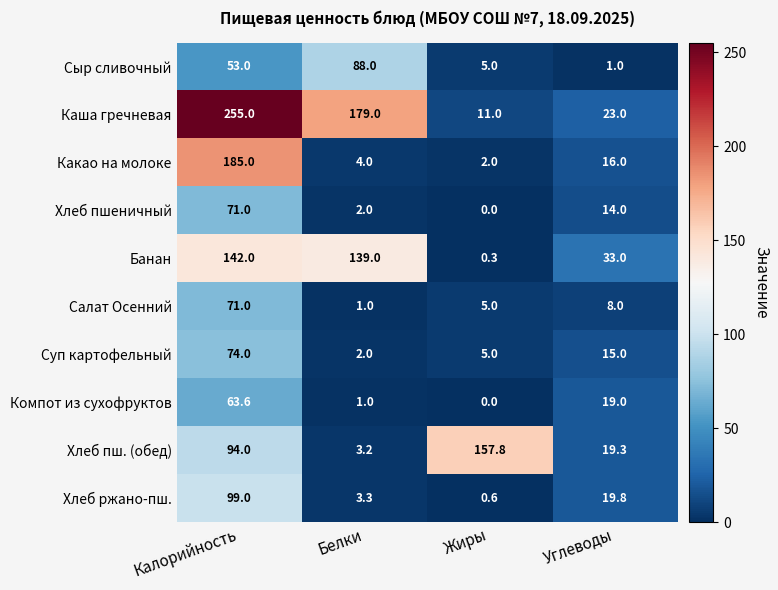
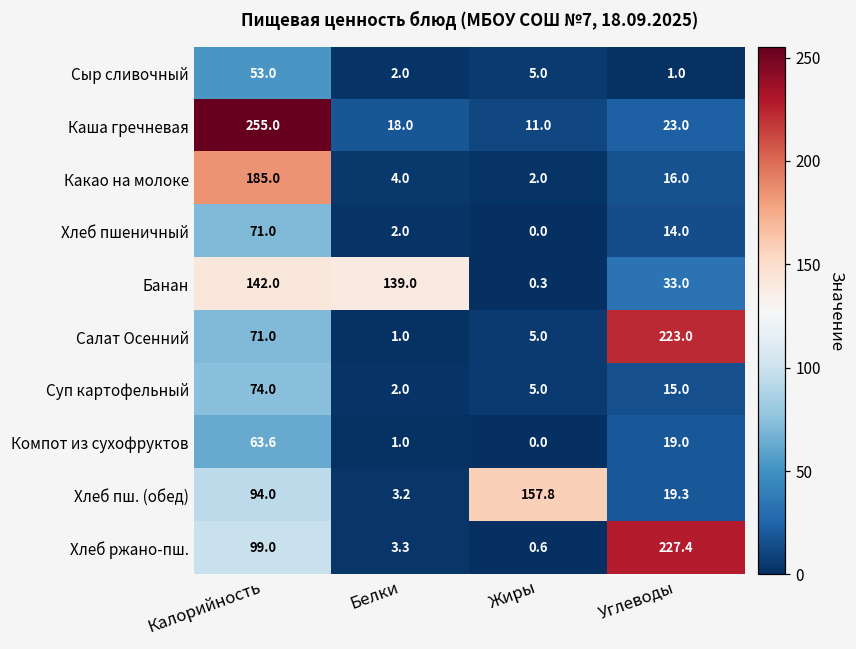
  {
    "Сыр сливочный": {
      "Калорийность": 53.0,
-     "Белки": 88.0,
+     "Белки": 2.0,
      "Жиры": 5.0,
      "Углеводы": 1.0
    },
    "Каша гречневая": {
      "Калорийность": 255.0,
-     "Белки": 179.0,
+     "Белки": 18.0,
      "Жиры": 11.0,
      "Углеводы": 23.0
    },
    "Какао на молоке": {
      "Калорийность": 185.0,
      "Белки": 4.0,
      "Жиры": 2.0,
      "Углеводы": 16.0
    },
    "Хлеб пшеничный": {
      "Калорийность": 71.0,
      "Белки": 2.0,
      "Жиры": 0.0,
      "Углеводы": 14.0
    },
    "Банан": {
      "Калорийность": 142.0,
      "Белки": 139.0,
      "Жиры": 0.3,
      "Углеводы": 33.0
    },
    "Салат Осенний": {
      "Калорийность": 71.0,
      "Белки": 1.0,
      "Жиры": 5.0,
-     "Углеводы": 8.0
+     "Углеводы": 223.0
    },
    "Суп картофельный": {
      "Калорийность": 74.0,
      "Белки": 2.0,
      "Жиры": 5.0,
      "Углеводы": 15.0
    },
    "Компот из сухофруктов": {
      "Калорийность": 63.6,
      "Белки": 1.0,
      "Жиры": 0.0,
      "Углеводы": 19.0
    },
    "Хлеб пш. (обед)": {
      "Калорийность": 94.0,
      "Белки": 3.2,
      "Жиры": 157.8,
      "Углеводы": 19.3
    },
    "Хлеб ржано-пш.": {
      "Калорийность": 99.0,
      "Белки": 3.3,
      "Жиры": 0.6,
-     "Углеводы": 19.8
+     "Углеводы": 227.4
    }
  }
